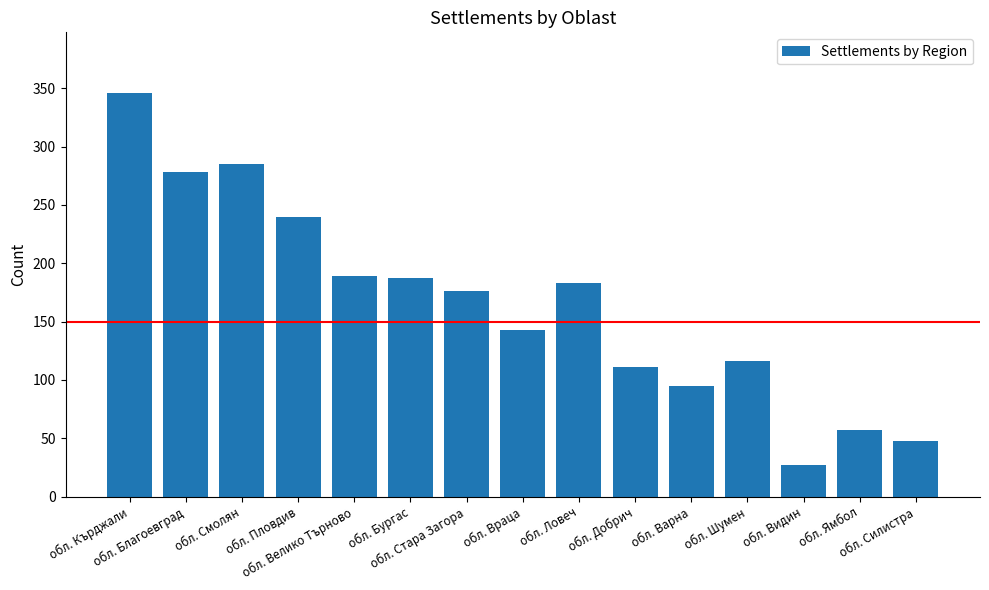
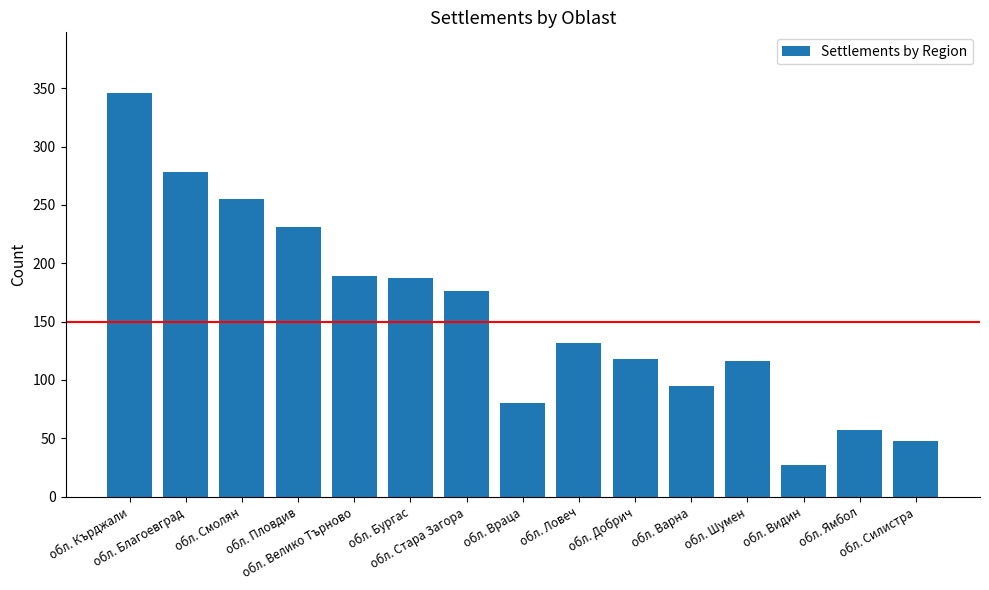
  {
    "обл. Кърджали": 346,
    "обл. Благоевград": 278,
-   "обл. Смолян": 285,
-   "обл. Пловдив": 240,
+   "обл. Смолян": 255,
+   "обл. Пловдив": 231,
    "обл. Велико Търново": 189,
    "обл. Бургас": 187,
    "обл. Стара Загора": 176,
-   "обл. Враца": 143,
-   "обл. Ловеч": 183,
-   "обл. Добрич": 111,
+   "обл. Враца": 80,
+   "обл. Ловеч": 132,
+   "обл. Добрич": 118,
    "обл. Варна": 95,
    "обл. Шумен": 116,
    "обл. Видин": 27,
    "обл. Ямбол": 57,
    "обл. Силистра": 48
  }
